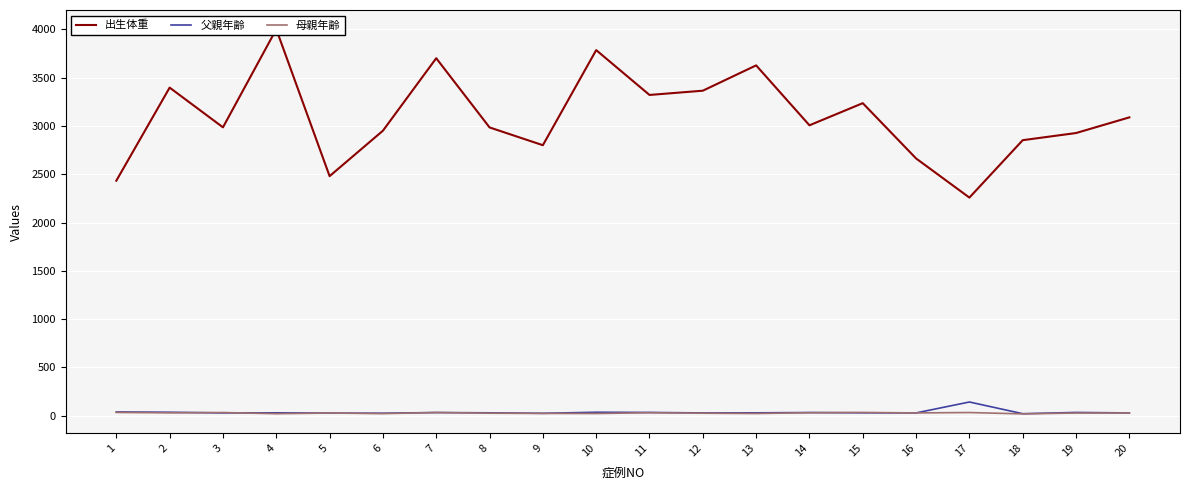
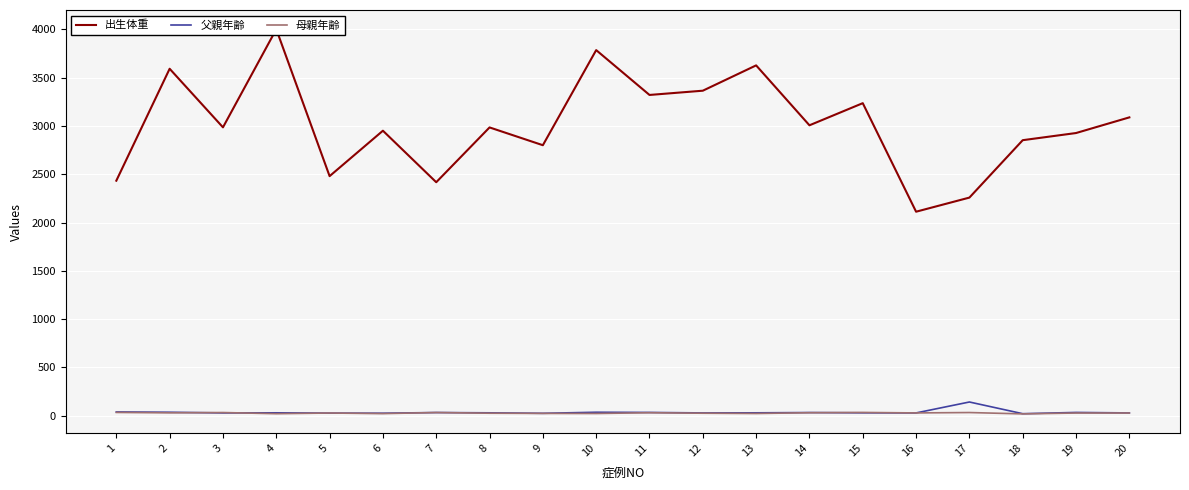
  {
    "出生体重": {
      "1": 2400,
-     "2": 3400,
+     "2": 3600,
      "3": 3000,
      "5": 2500,
      "6": 3000,
-     "7": 3700,
+     "7": 2400,
      "8": 3000,
      "9": 2800,
      "10": 3800,
      "11": 3300,
      "12": 3400,
      "13": 3600,
      "14": 3000,
      "15": 3200,
-     "16": 2700,
+     "16": 2100,
      "17": 2300,
      "18": 2900,
      "19": 2900,
      "20": 3100
    },
    "父親年齢": {
      "17": 100
    },
    "母親年齢": {
      "17": 0
    }
  }
